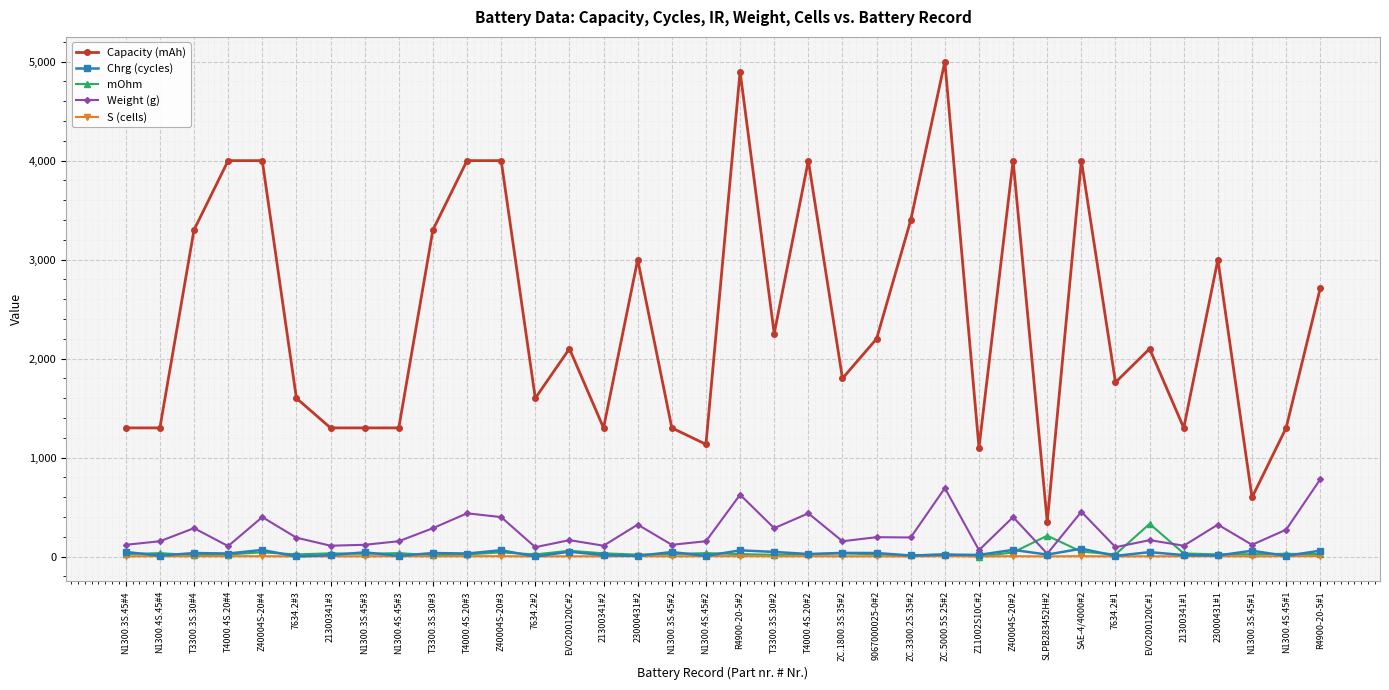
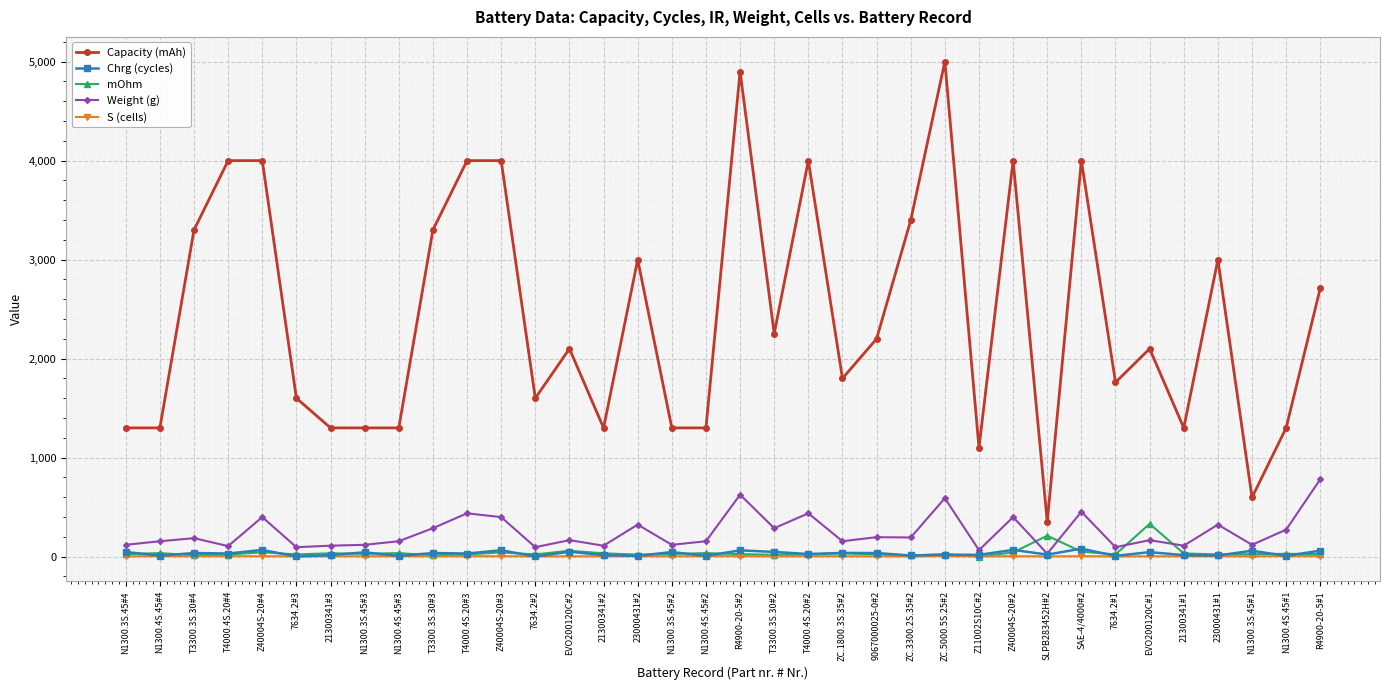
  {
    "Capacity (mAh)": {
      "N1300.3S.45#4": "1,300",
      "N1300.4S.45#4": "1,300",
      "T3300.3S.30#4": "3,300",
      "T4000.4S.20#4": "4,000",
      "Z40004S-20#4": "4,000",
      "7634.2#3": "1,600",
      "21300341#3": "1,300",
      "N1300.3S.45#3": "1,300",
      "N1300.4S.45#3": "1,300",
      "T3300.3S.30#3": "3,300",
      "T4000.4S.20#3": "4,000",
      "Z40004S-20#3": "4,000",
      "7634.2#2": "1,600",
      "EVO200120C#2": "2,100",
      "21300341#2": "1,300",
      "23000431#2": "3,000",
      "N1300.3S.45#2": "1,300",
-     "N1300.4S.45#2": "1,100",
+     "N1300.4S.45#2": "1,300",
      "R4900-20-5#2": "4,900",
      "T3300.3S.30#2": "2,300",
      "T4000.4S.20#2": "4,000",
      "ZC.1800.3S.35#2": "1,800",
      "9067000025-0#2": "2,200",
      "ZC.3300.2S.35#2": "3,400",
      "ZC.5000.5S.25#2": "5,000",
      "Z11002S10C#2": "1,100",
      "Z40004S-20#2": "4,000",
      "SLPB283452H#2": "400",
      "SAE-4/4000#2": "4,000",
      "7634.2#1": "1,800",
      "EVO200120C#1": "2,100",
      "21300341#1": "1,300",
      "23000431#1": "3,000",
      "N1300.3S.45#1": "600",
      "N1300.4S.45#1": "1,300",
      "R4900-20-5#1": "2,700"
    },
    "Chrg (cycles)": {
      "R4900-20-5#2": "100",
      "T3300.3S.30#2": "0",
      "SAE-4/4000#2": "100",
      "EVO200120C#1": "0",
      "N1300.3S.45#1": "100",
      "R4900-20-5#1": "100"
    },
    "mOhm": {
      "N1300.4S.45#4": "0",
      "N1300.4S.45#3": "0",
      "N1300.4S.45#2": "0",
      "SLPB283452H#2": "200",
      "SAE-4/4000#2": "100",
      "EVO200120C#1": "300"
    },
    "Weight (g)": {
      "N1300.3S.45#4": "100",
      "N1300.4S.45#4": "200",
-     "T3300.3S.30#4": "300",
+     "T3300.3S.30#4": "200",
      "T4000.4S.20#4": "100",
      "Z40004S-20#4": "400",
-     "7634.2#3": "200",
+     "7634.2#3": "100",
      "21300341#3": "100",
      "N1300.3S.45#3": "100",
      "N1300.4S.45#3": "200",
      "T3300.3S.30#3": "300",
      "T4000.4S.20#3": "400",
      "Z40004S-20#3": "400",
      "7634.2#2": "100",
      "EVO200120C#2": "200",
      "21300341#2": "100",
      "23000431#2": "300",
      "N1300.3S.45#2": "100",
      "N1300.4S.45#2": "200",
      "R4900-20-5#2": "600",
      "T3300.3S.30#2": "300",
      "T4000.4S.20#2": "400",
      "ZC.1800.3S.35#2": "200",
      "9067000025-0#2": "200",
      "ZC.3300.2S.35#2": "200",
-     "ZC.5000.5S.25#2": "700",
+     "ZC.5000.5S.25#2": "600",
      "Z11002S10C#2": "100",
      "Z40004S-20#2": "400",
      "SAE-4/4000#2": "500",
      "7634.2#1": "100",
      "EVO200120C#1": "200",
      "21300341#1": "100",
      "23000431#1": "300",
      "N1300.3S.45#1": "100",
      "N1300.4S.45#1": "300",
      "R4900-20-5#1": "800"
    },
    "S (cells)": {
      "Z40004S-20#4": "0",
      "Z40004S-20#3": "0",
      "EVO200120C#2": "0",
      "ZC.1800.3S.35#2": "0",
      "Z40004S-20#2": "0",
      "SAE-4/4000#2": "0",
      "EVO200120C#1": "0"
    }
  }
